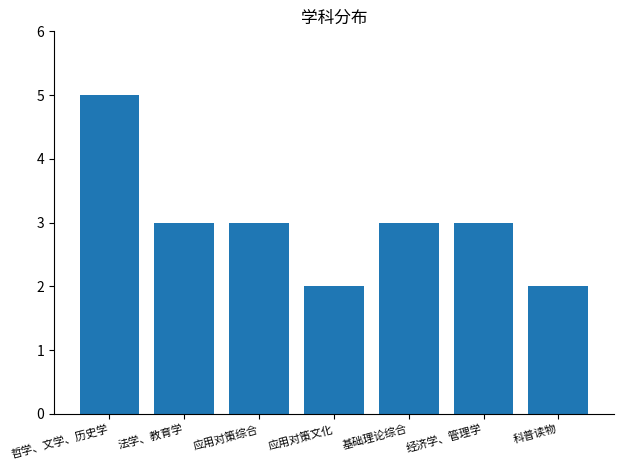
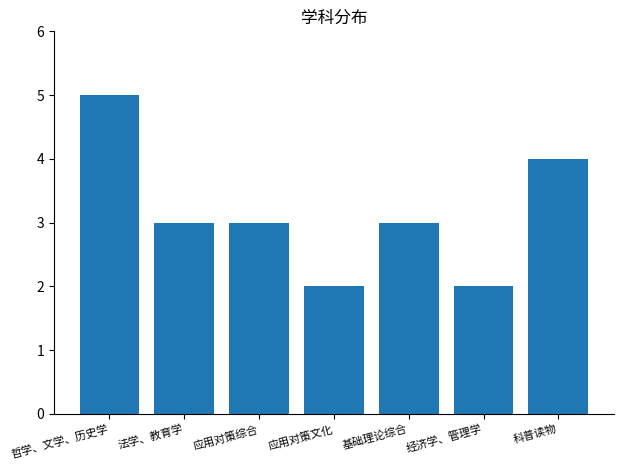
  {
    "哲学、文学、历史学": 5,
    "法学、教育学": 3,
    "应用对策综合": 3,
    "应用对策文化": 2,
    "基础理论综合": 3,
-   "经济学、管理学": 3,
-   "科普读物": 2
+   "经济学、管理学": 2,
+   "科普读物": 4
  }
